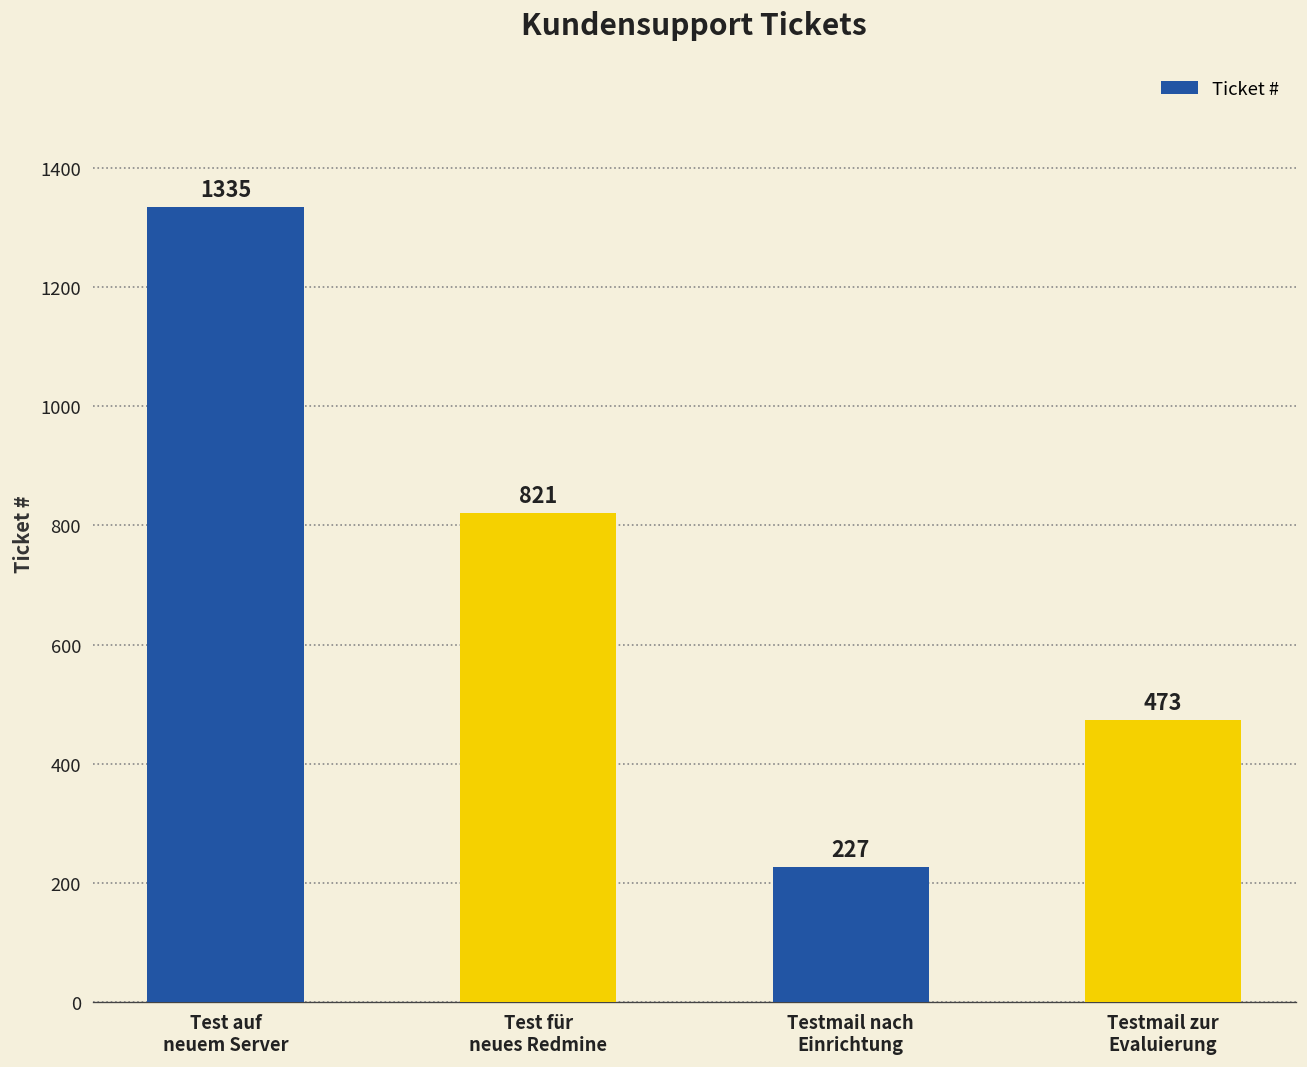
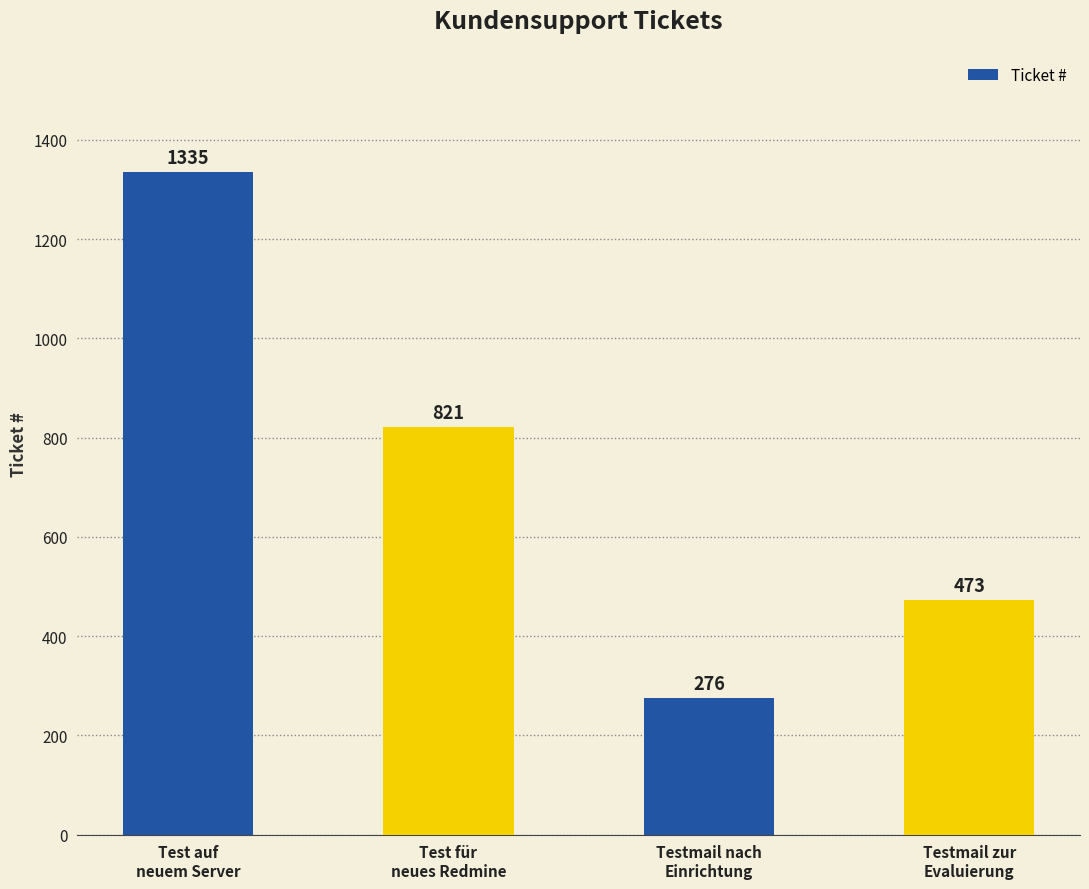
  {
    "Test auf neuem Server": 1335,
    "Test für neues Redmine": 821,
-   "Testmail nach Einrichtung": 227,
+   "Testmail nach Einrichtung": 276,
    "Testmail zur Evaluierung": 473
  }
